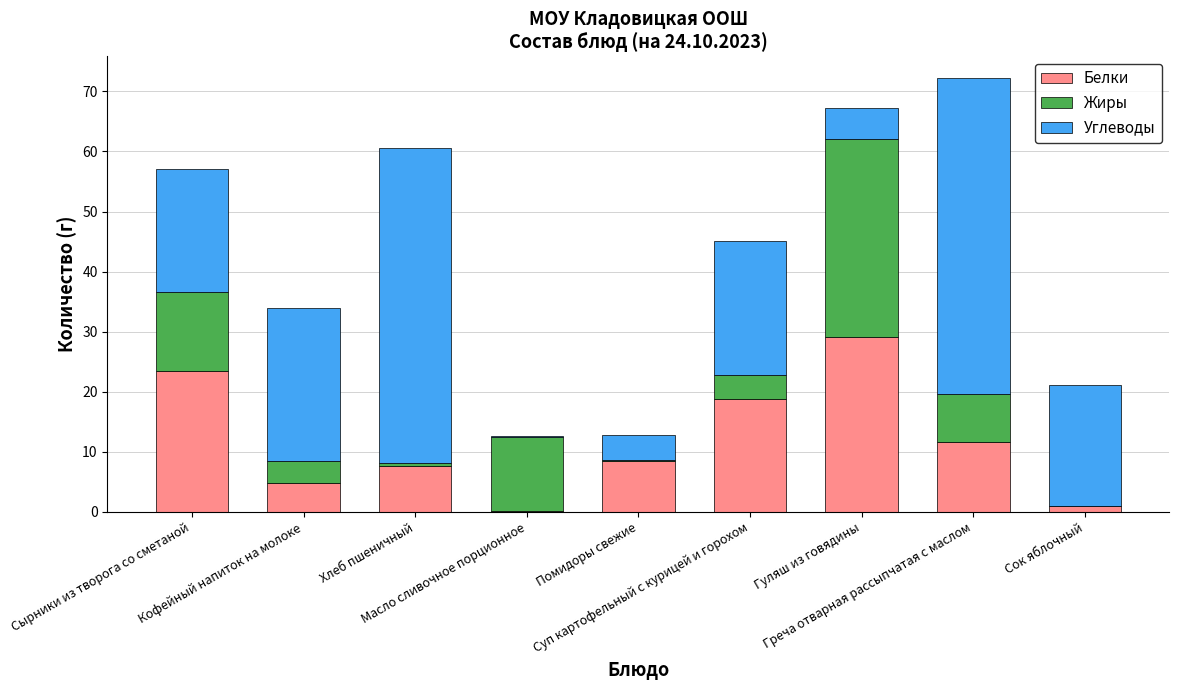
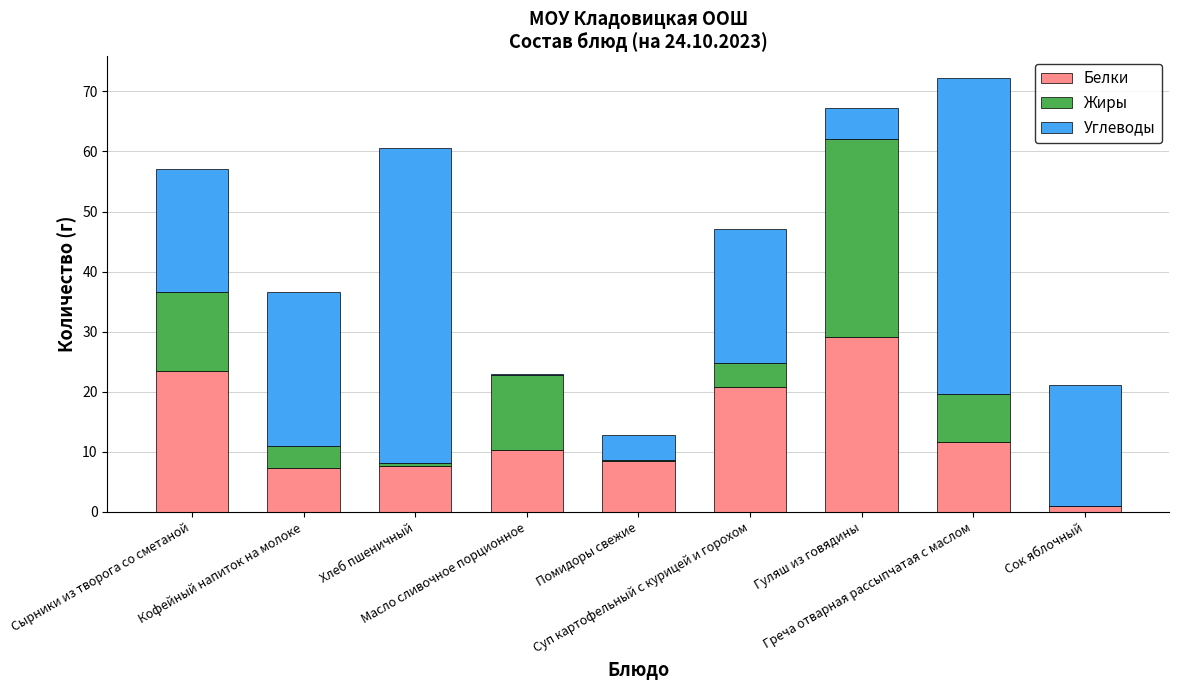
  {
    "Белки": {
      "Сырники из творога со сметаной": 24,
-     "Кофейный напиток на молоке": 5,
+     "Кофейный напиток на молоке": 7,
      "Хлеб пшеничный": 8,
-     "Масло сливочное порционное": 0,
+     "Масло сливочное порционное": 10,
      "Помидоры свежие": 9,
-     "Суп картофельный с курицей и горохом": 19,
+     "Суп картофельный с курицей и горохом": 21,
      "Гуляш из говядины": 29,
      "Греча отварная рассыпчатая с маслом": 12,
      "Сок яблочный": 1
    },
    "Жиры": {
      "Сырники из творога со сметаной": 13,
      "Кофейный напиток на молоке": 4,
      "Хлеб пшеничный": 1,
      "Масло сливочное порционное": 12,
      "Суп картофельный с курицей и горохом": 4,
      "Гуляш из говядины": 33,
      "Греча отварная рассыпчатая с маслом": 8,
      "Сок яблочный": 0
    },
    "Углеводы": {
      "Сырники из творога со сметаной": 21,
      "Кофейный напиток на молоке": 26,
      "Хлеб пшеничный": 52,
      "Помидоры свежие": 4,
      "Суп картофельный с курицей и горохом": 22,
      "Гуляш из говядины": 5,
      "Греча отварная рассыпчатая с маслом": 53,
      "Сок яблочный": 20
    }
  }
